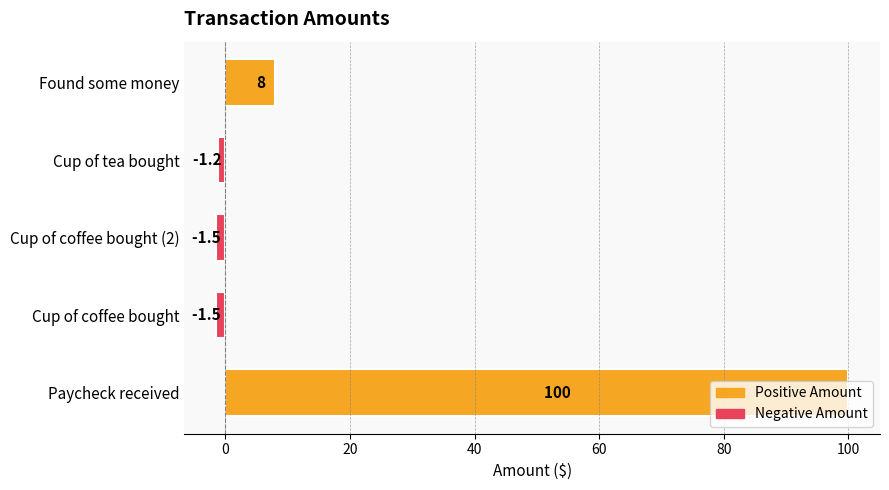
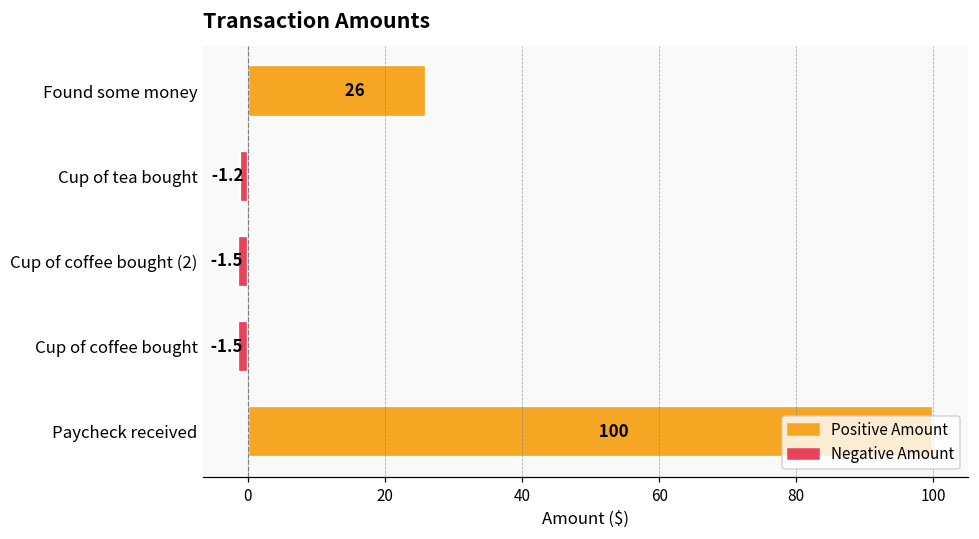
  {
    "Positive Amount": {
-     "Found some money": 8
+     "Found some money": 26
    },
    "Negative Amount": {
      "Cup of tea bought": -1.2,
      "Cup of coffee bought (2)": -1.5,
      "Cup of coffee bought": -1.5
    }
  }
